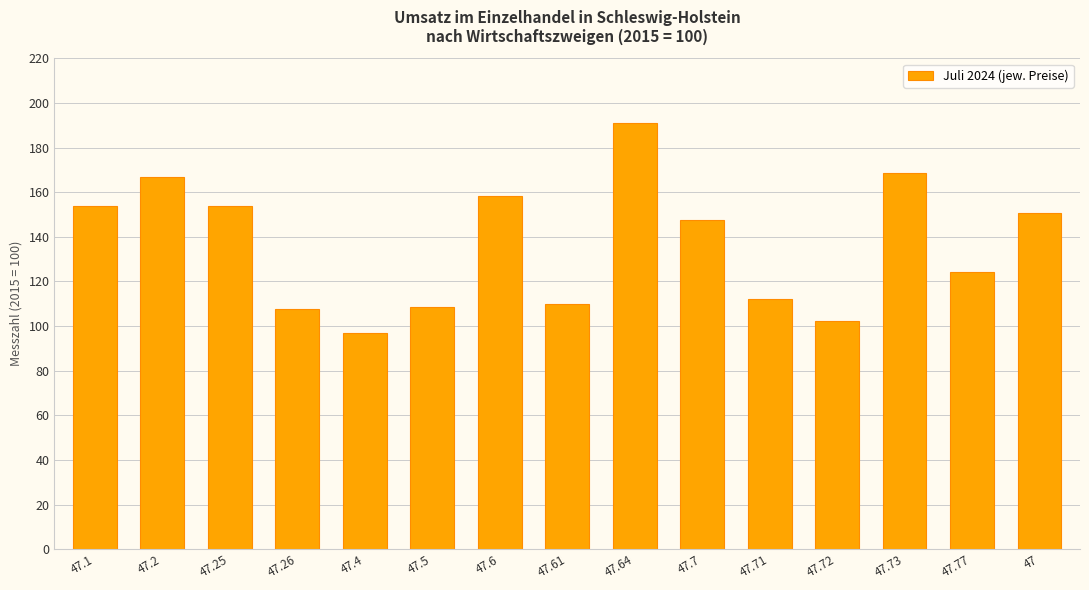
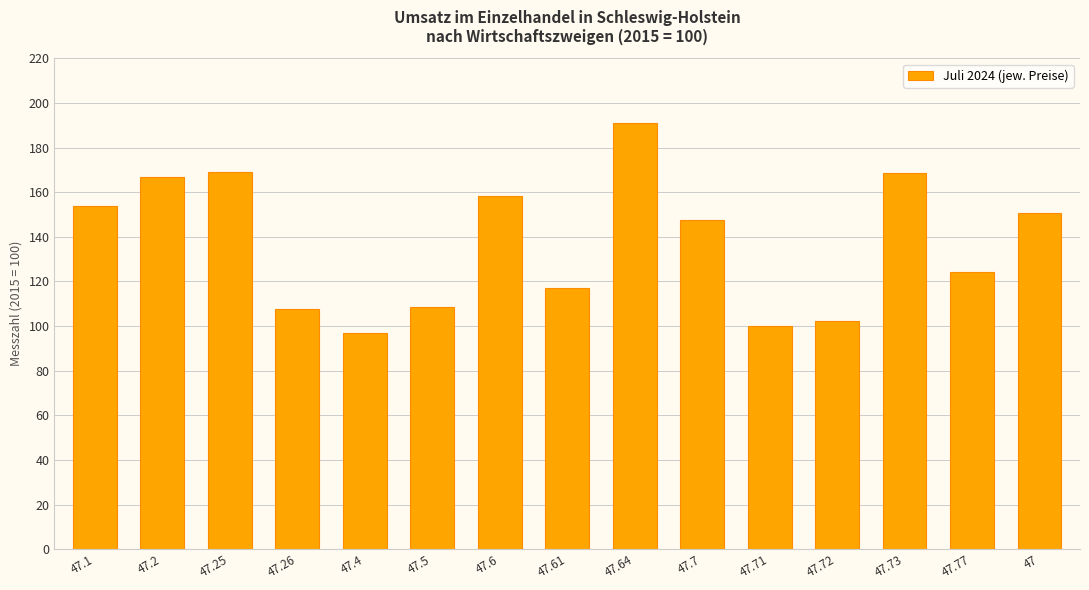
  {
    "47.1": 154,
    "47.2": 167,
-   "47.25": 154,
+   "47.25": 169,
    "47.26": 108,
    "47.4": 97,
    "47.5": 108,
    "47.6": 159,
-   "47.61": 110,
+   "47.61": 117,
    "47.64": 191,
    "47.7": 148,
-   "47.71": 112,
+   "47.71": 100,
    "47.72": 102,
    "47.73": 169,
    "47.77": 124,
    "47": 151
  }
